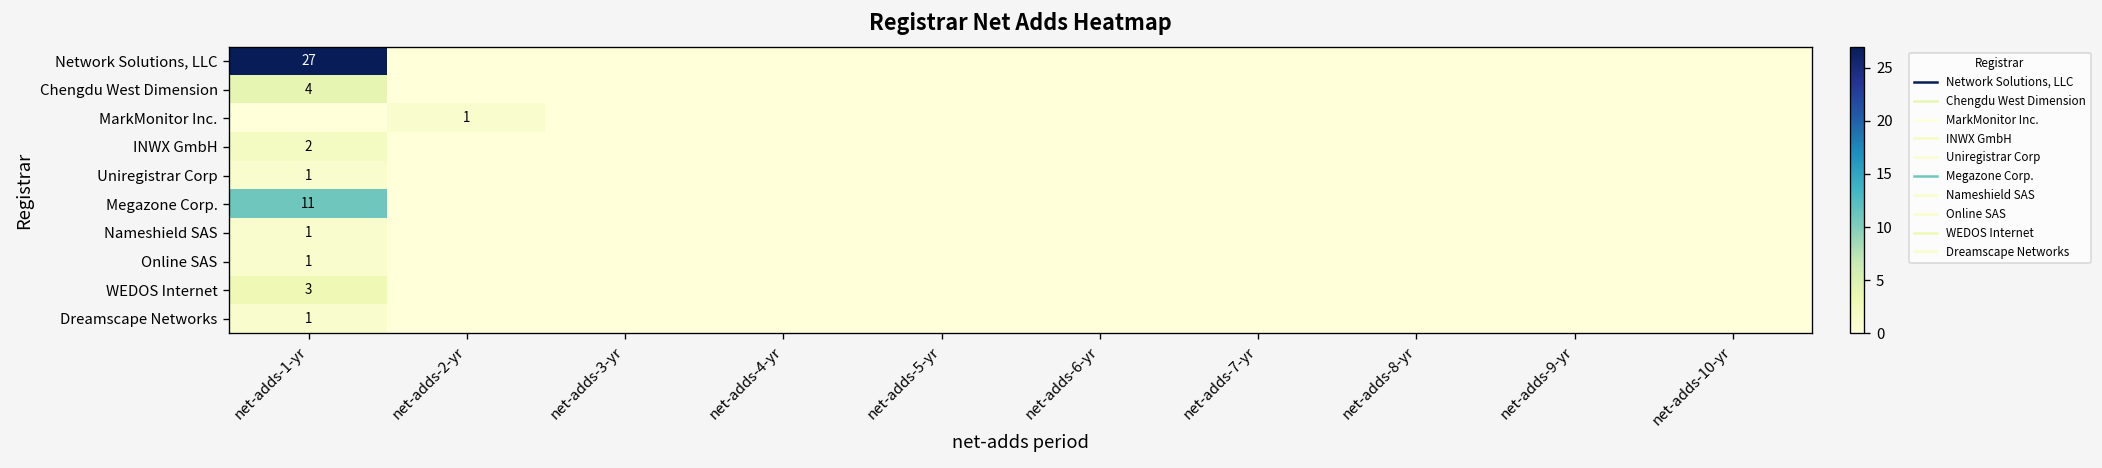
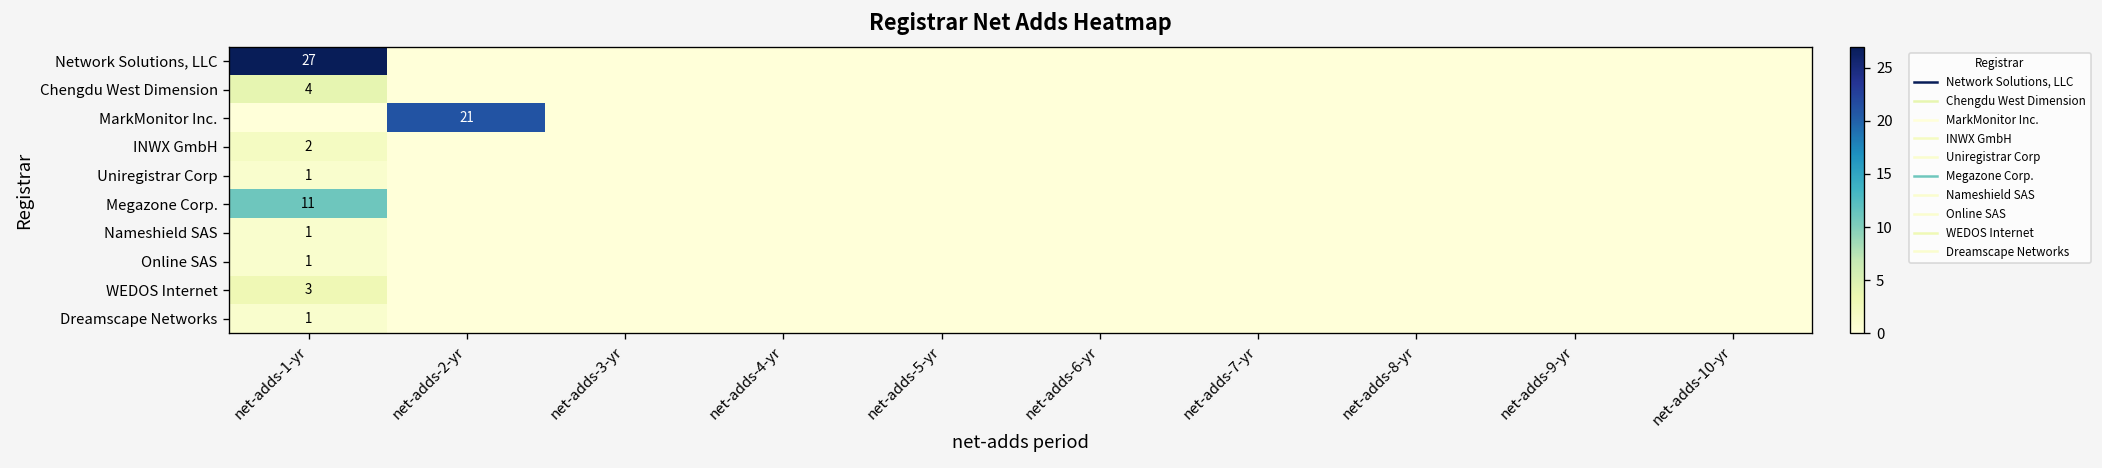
  {
    "Network Solutions, LLC": {
      "net-adds-1-yr": 27
    },
    "Chengdu West Dimension": {
      "net-adds-1-yr": 4
    },
    "MarkMonitor Inc.": {
-     "net-adds-2-yr": 1
+     "net-adds-2-yr": 21
    },
    "INWX GmbH": {
      "net-adds-1-yr": 2
    },
    "Uniregistrar Corp": {
      "net-adds-1-yr": 1
    },
    "Megazone Corp.": {
      "net-adds-1-yr": 11
    },
    "Nameshield SAS": {
      "net-adds-1-yr": 1
    },
    "Online SAS": {
      "net-adds-1-yr": 1
    },
    "WEDOS Internet": {
      "net-adds-1-yr": 3
    },
    "Dreamscape Networks": {
      "net-adds-1-yr": 1
    }
  }
